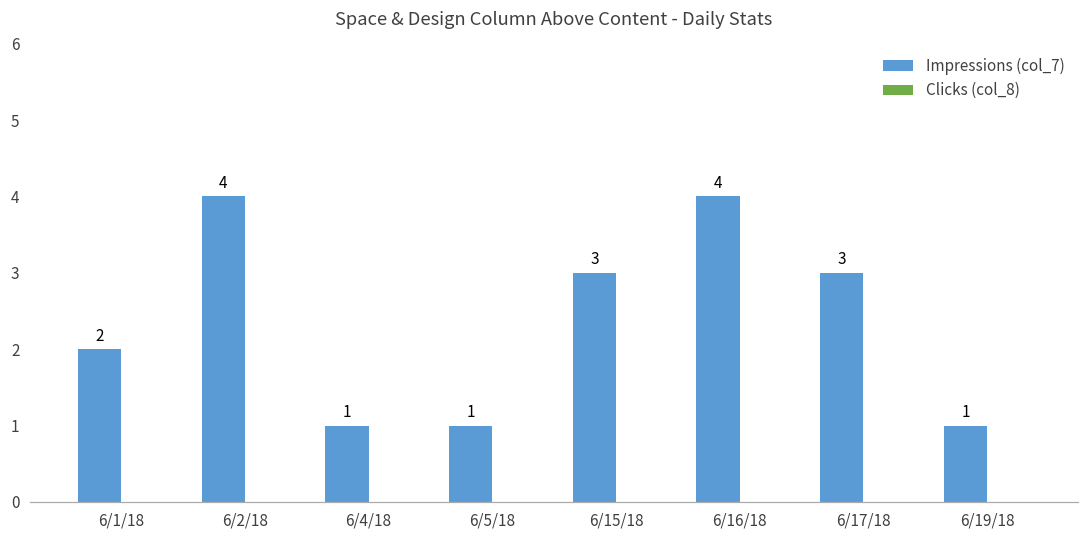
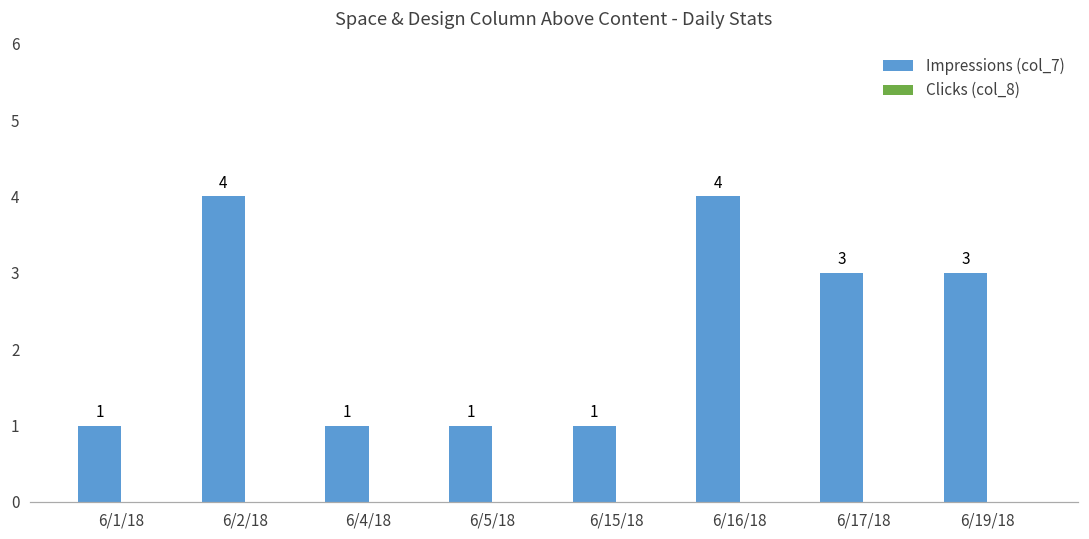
  {
    "Impressions (col_7)": {
-     "6/1/18": 2,
+     "6/1/18": 1,
      "6/2/18": 4,
      "6/4/18": 1,
      "6/5/18": 1,
-     "6/15/18": 3,
+     "6/15/18": 1,
      "6/16/18": 4,
      "6/17/18": 3,
-     "6/19/18": 1
+     "6/19/18": 3
    },
    "Clicks (col_8)": {
      "6/1/18": 0.0,
      "6/2/18": 0.0,
      "6/4/18": 0.0,
      "6/5/18": 0.0,
      "6/15/18": 0.0,
      "6/16/18": 0.0,
      "6/17/18": 0.0,
      "6/19/18": 0.0
    }
  }
